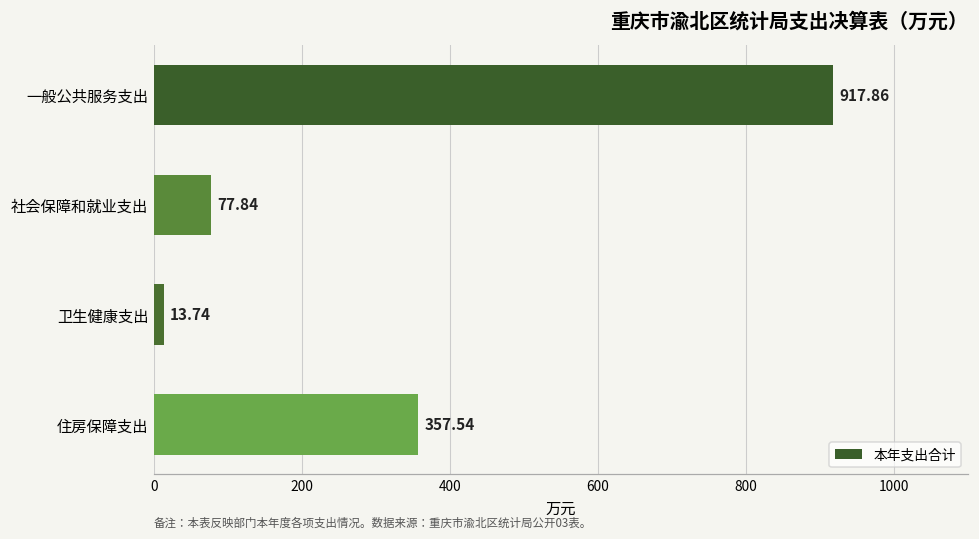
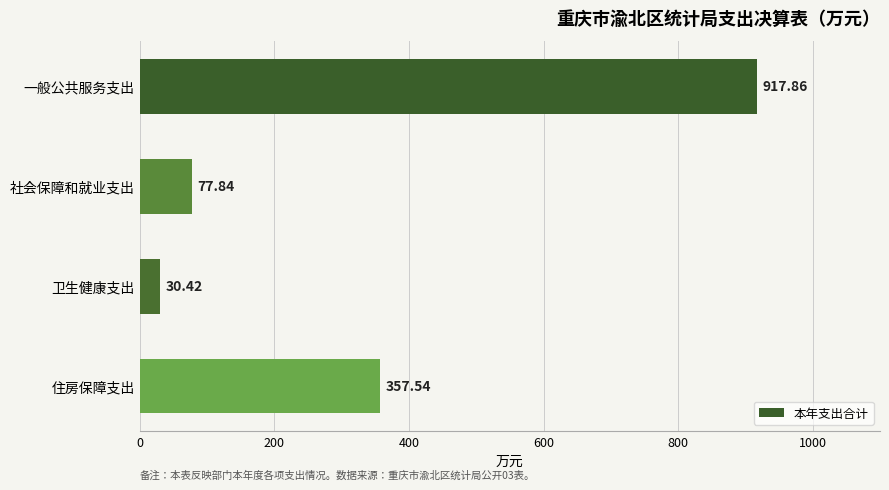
  {
    "一般公共服务支出": 917.86,
    "社会保障和就业支出": 77.84,
-   "卫生健康支出": 13.74,
+   "卫生健康支出": 30.42,
    "住房保障支出": 357.54
  }
